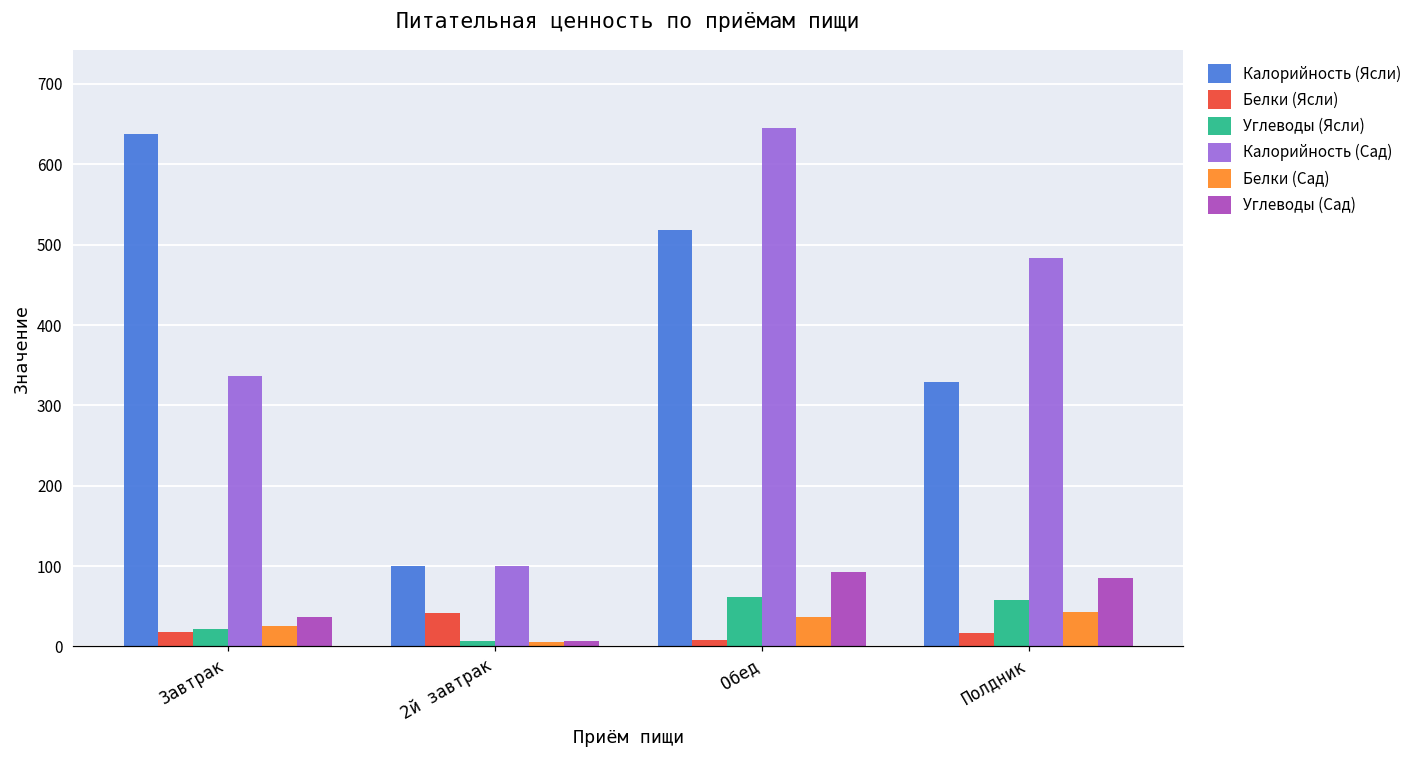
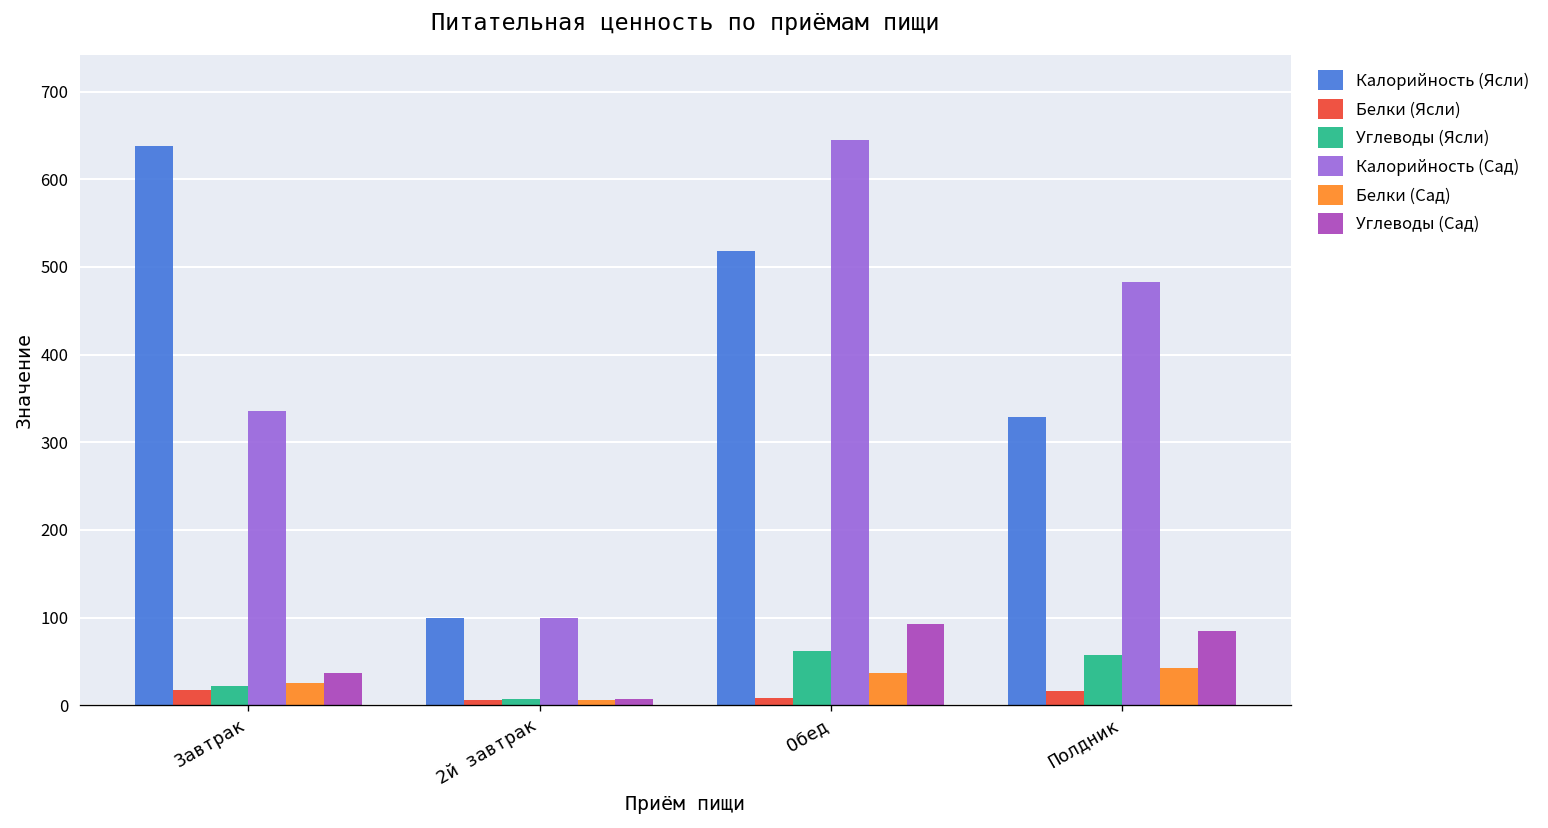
  {
    "Калорийность (Ясли)": {
      "Завтрак": 640,
      "2й завтрак": 100,
      "Обед": 520,
      "Полдник": 330
    },
    "Белки (Ясли)": {
      "Завтрак": 20,
-     "2й завтрак": 40,
+     "2й завтрак": 10,
      "Обед": 10,
      "Полдник": 20
    },
    "Углеводы (Ясли)": {
      "Завтрак": 20,
      "2й завтрак": 10,
      "Обед": 60,
      "Полдник": 60
    },
    "Белки (Сад)": {
      "Завтрак": 20,
      "2й завтрак": 10,
      "Обед": 40,
      "Полдник": 40
    }
  }
